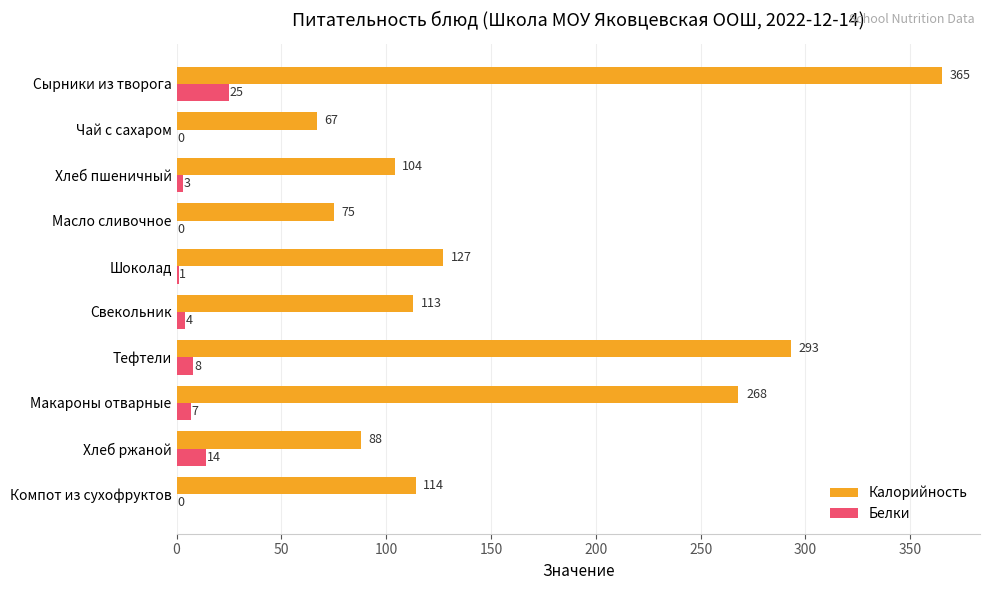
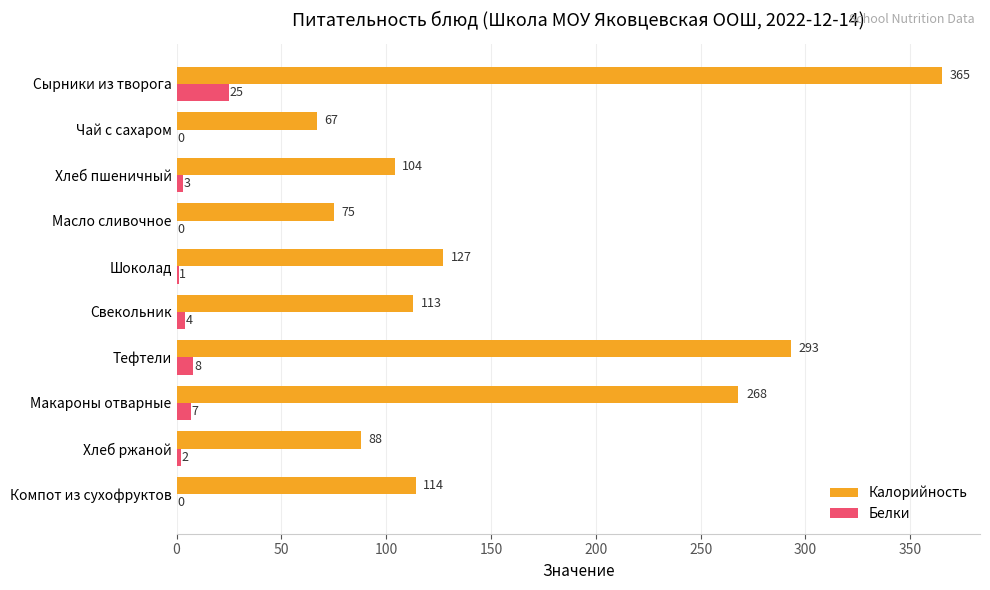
  {
    "Калорийность": {
      "Сырники из творога": 365,
      "Чай с сахаром": 67,
      "Хлеб пшеничный": 104,
      "Масло сливочное": 75,
      "Шоколад": 127,
      "Свекольник": 113,
      "Тефтели": 293,
      "Макароны отварные": 268,
      "Хлеб ржаной": 88,
      "Компот из сухофруктов": 114
    },
    "Белки": {
      "Сырники из творога": 25,
      "Чай с сахаром": 0,
      "Хлеб пшеничный": 3,
      "Масло сливочное": 0,
      "Шоколад": 1,
      "Свекольник": 4,
      "Тефтели": 8,
      "Макароны отварные": 7,
-     "Хлеб ржаной": 14,
+     "Хлеб ржаной": 2,
      "Компот из сухофруктов": 0
    }
  }
